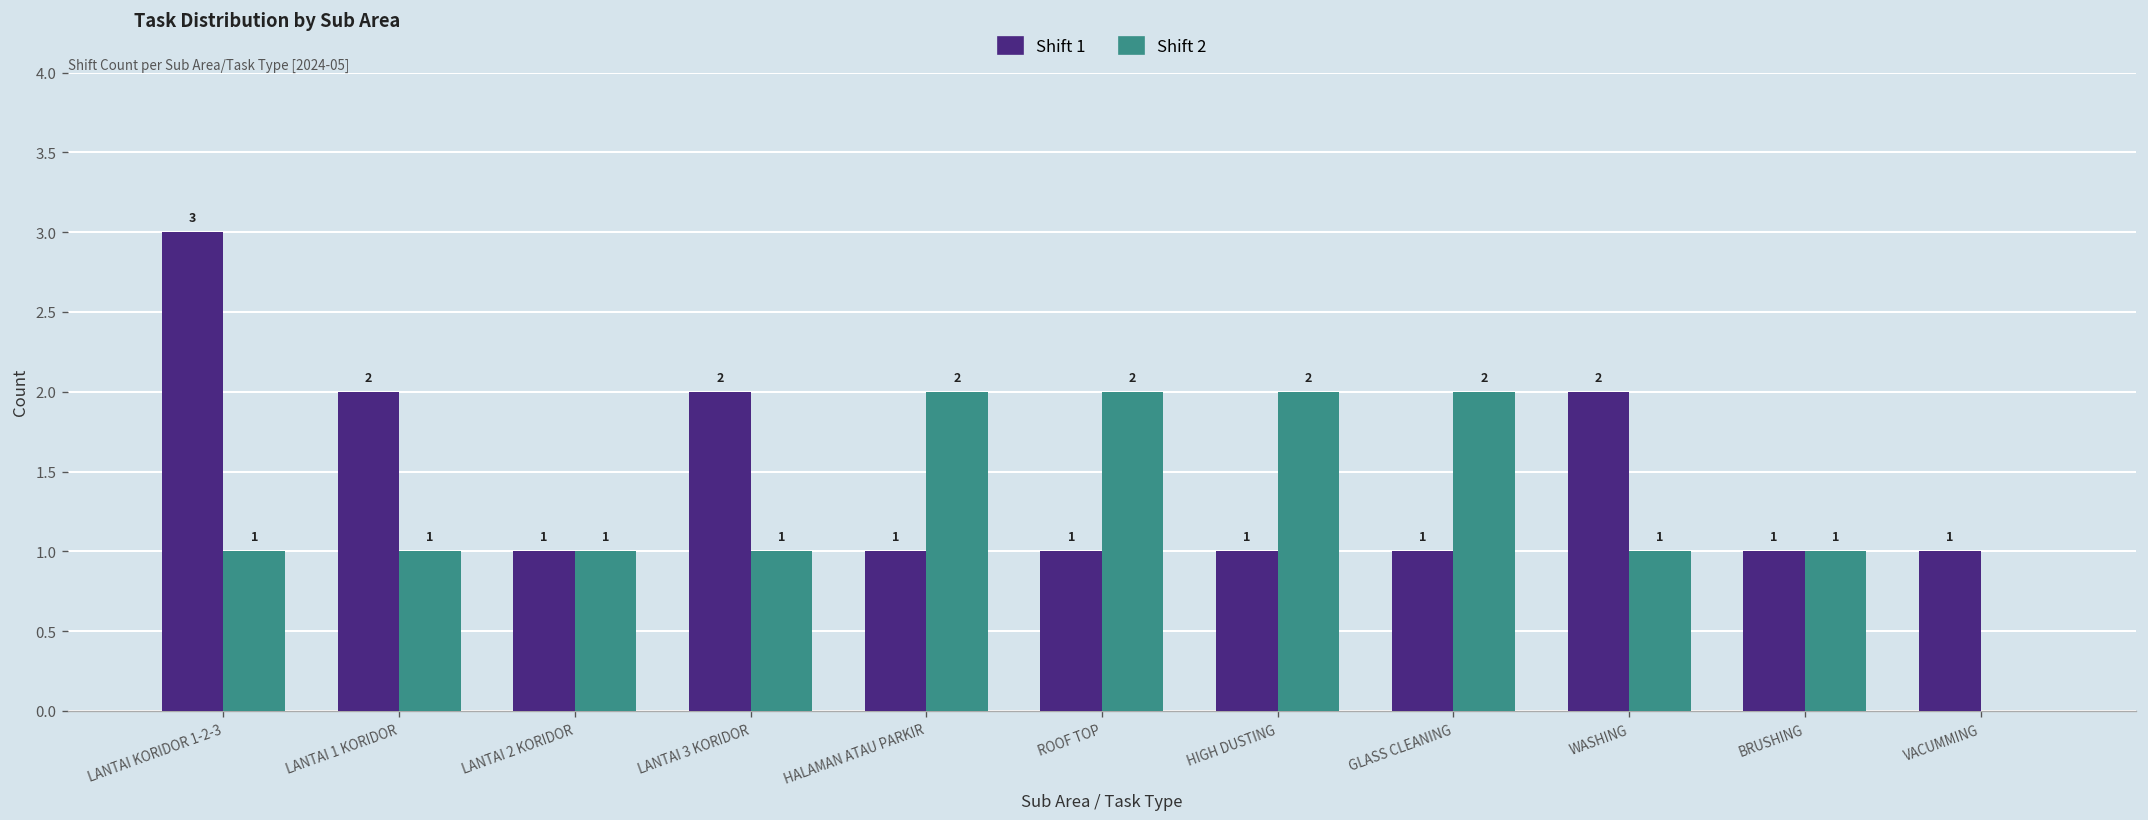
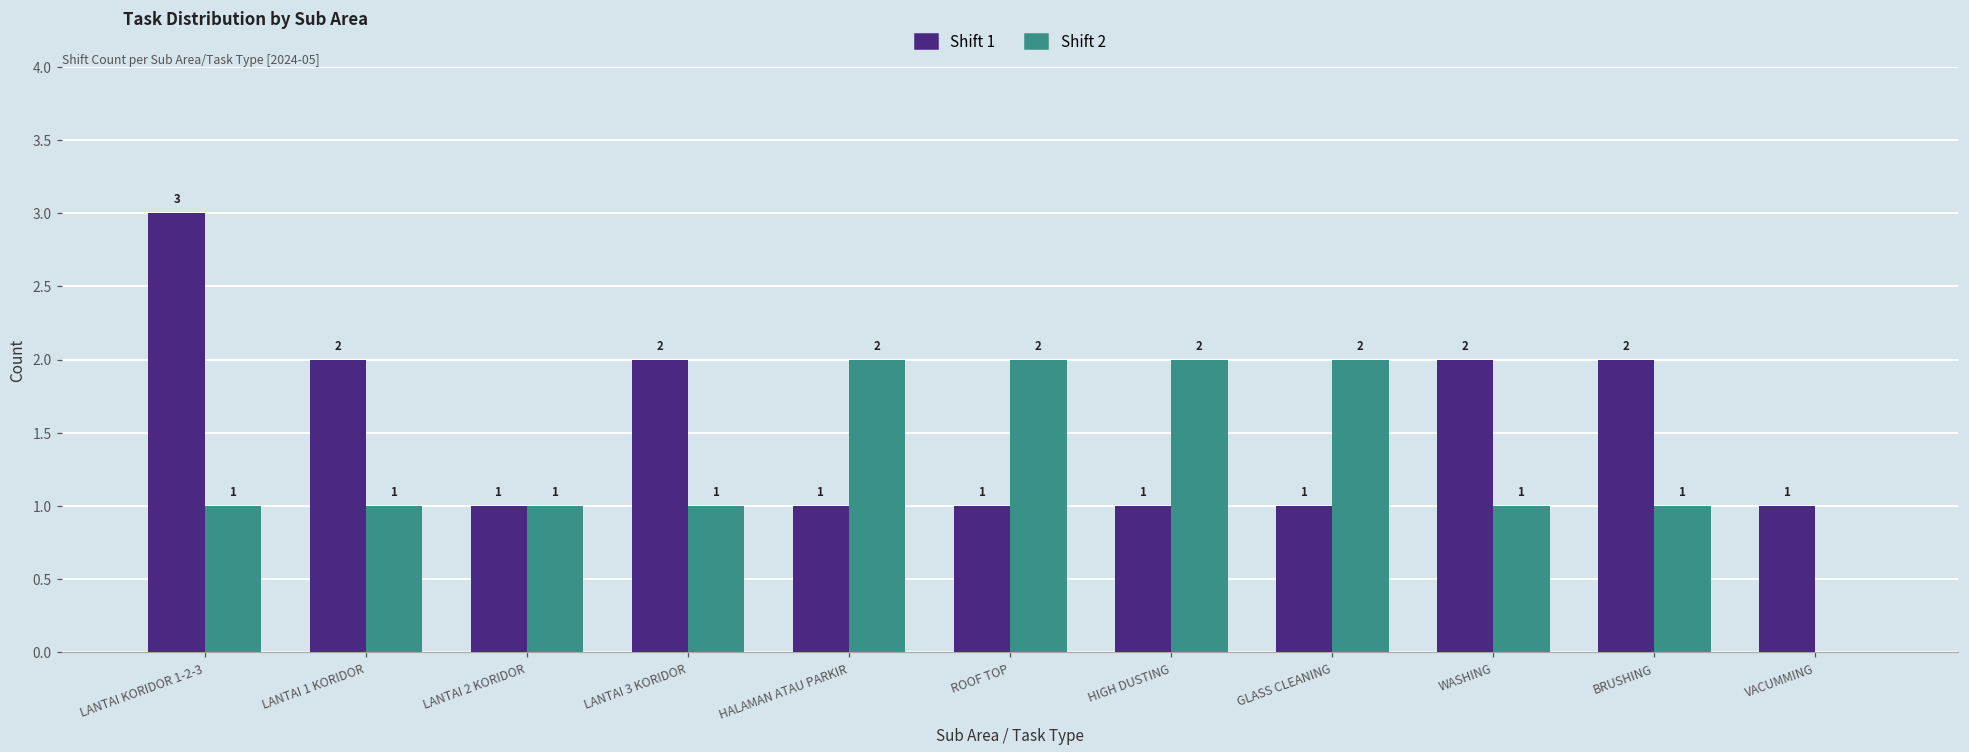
  {
    "Shift 1": {
      "LANTAI KORIDOR 1-2-3": 3,
      "LANTAI 1 KORIDOR": 2,
      "LANTAI 2 KORIDOR": 1,
      "LANTAI 3 KORIDOR": 2,
      "HALAMAN ATAU PARKIR": 1,
      "ROOF TOP": 1,
      "HIGH DUSTING": 1,
      "GLASS CLEANING": 1,
      "WASHING": 2,
-     "BRUSHING": 1,
+     "BRUSHING": 2,
      "VACUMMING": 1
    },
    "Shift 2": {
      "LANTAI KORIDOR 1-2-3": 1,
      "LANTAI 1 KORIDOR": 1,
      "LANTAI 2 KORIDOR": 1,
      "LANTAI 3 KORIDOR": 1,
      "HALAMAN ATAU PARKIR": 2,
      "ROOF TOP": 2,
      "HIGH DUSTING": 2,
      "GLASS CLEANING": 2,
      "WASHING": 1,
      "BRUSHING": 1
    }
  }
